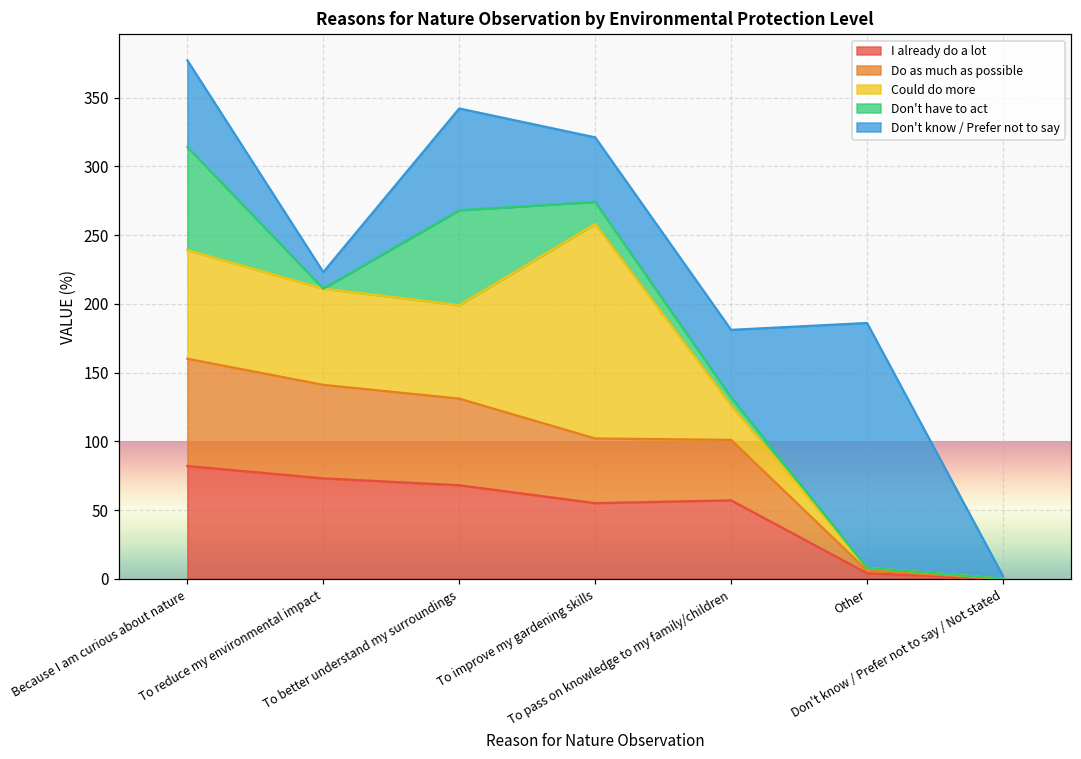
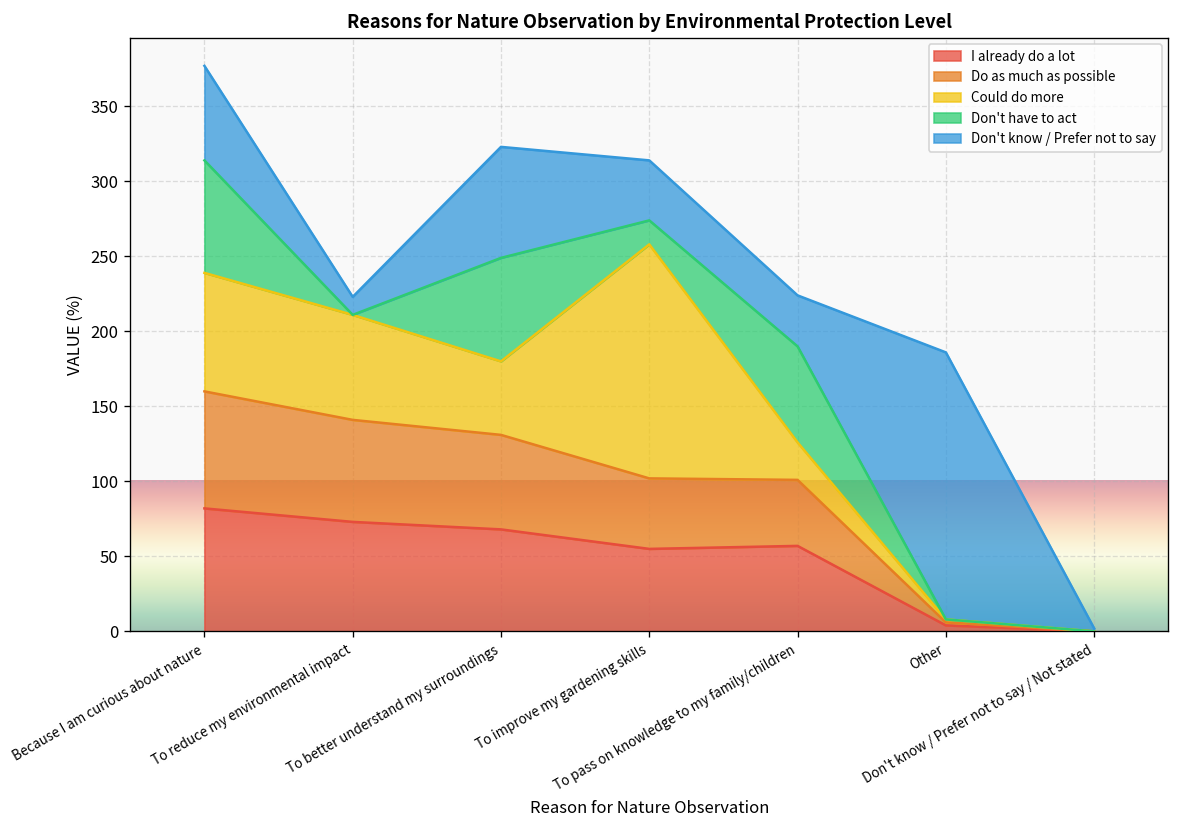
  {
    "Could do more": {
      "Because I am curious about nature": 79,
-     "To better understand my surroundings": 68,
+     "To better understand my surroundings": 49,
      "To improve my gardening skills": 156,
      "To pass on knowledge to my family/children": 25
    },
    "Don't have to act": {
      "Because I am curious about nature": 75,
      "To better understand my surroundings": 69,
      "To improve my gardening skills": 16,
-     "To pass on knowledge to my family/children": 6
+     "To pass on knowledge to my family/children": 64
    },
    "Don't know / Prefer not to say": {
      "Because I am curious about nature": 63,
      "To reduce my environmental impact": 12,
      "To better understand my surroundings": 74,
-     "To improve my gardening skills": 47,
-     "To pass on knowledge to my family/children": 49,
+     "To improve my gardening skills": 40,
+     "To pass on knowledge to my family/children": 34,
      "Other": 178
    }
  }
